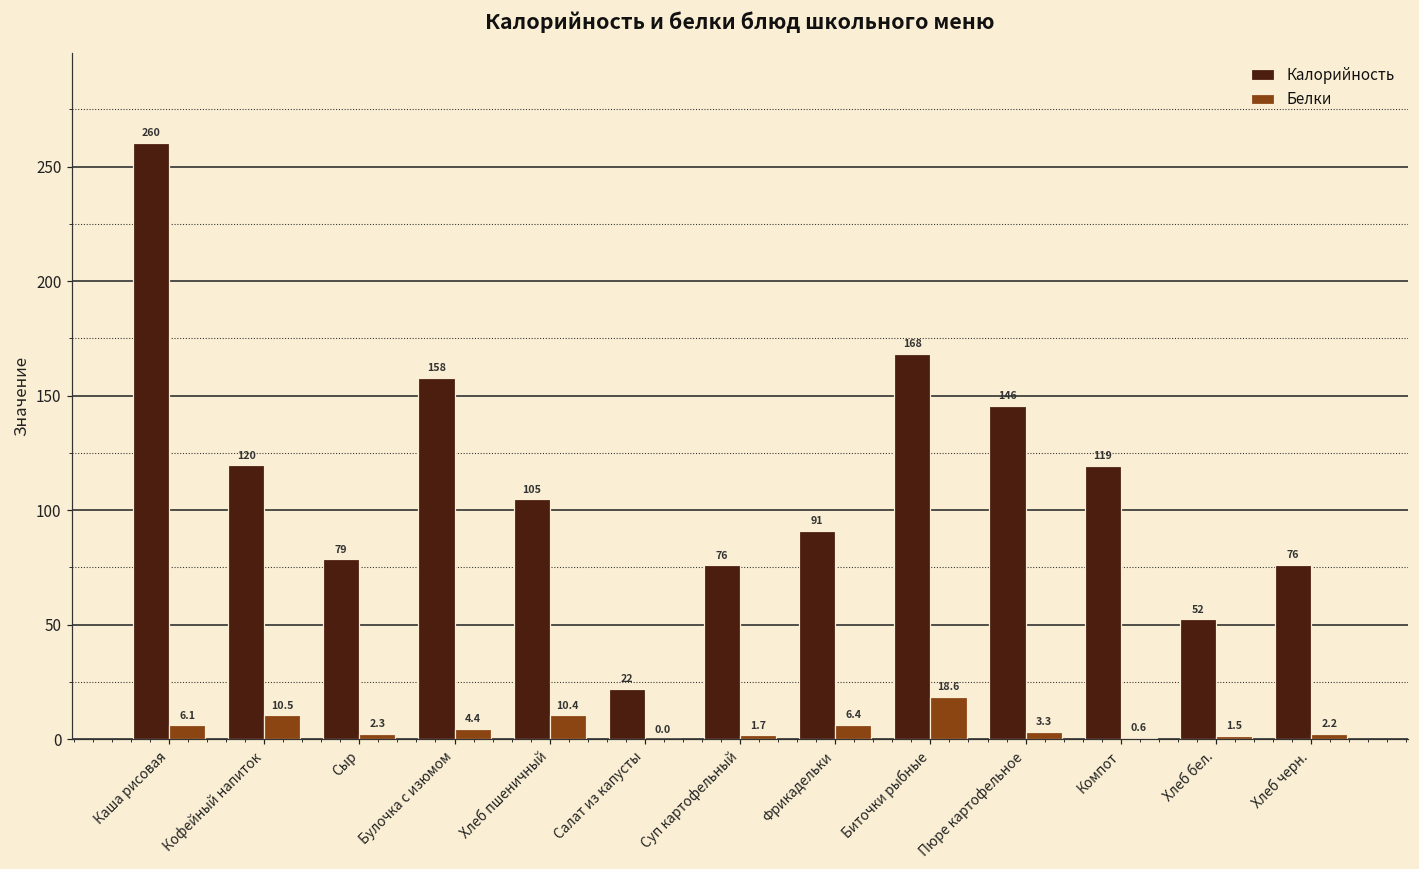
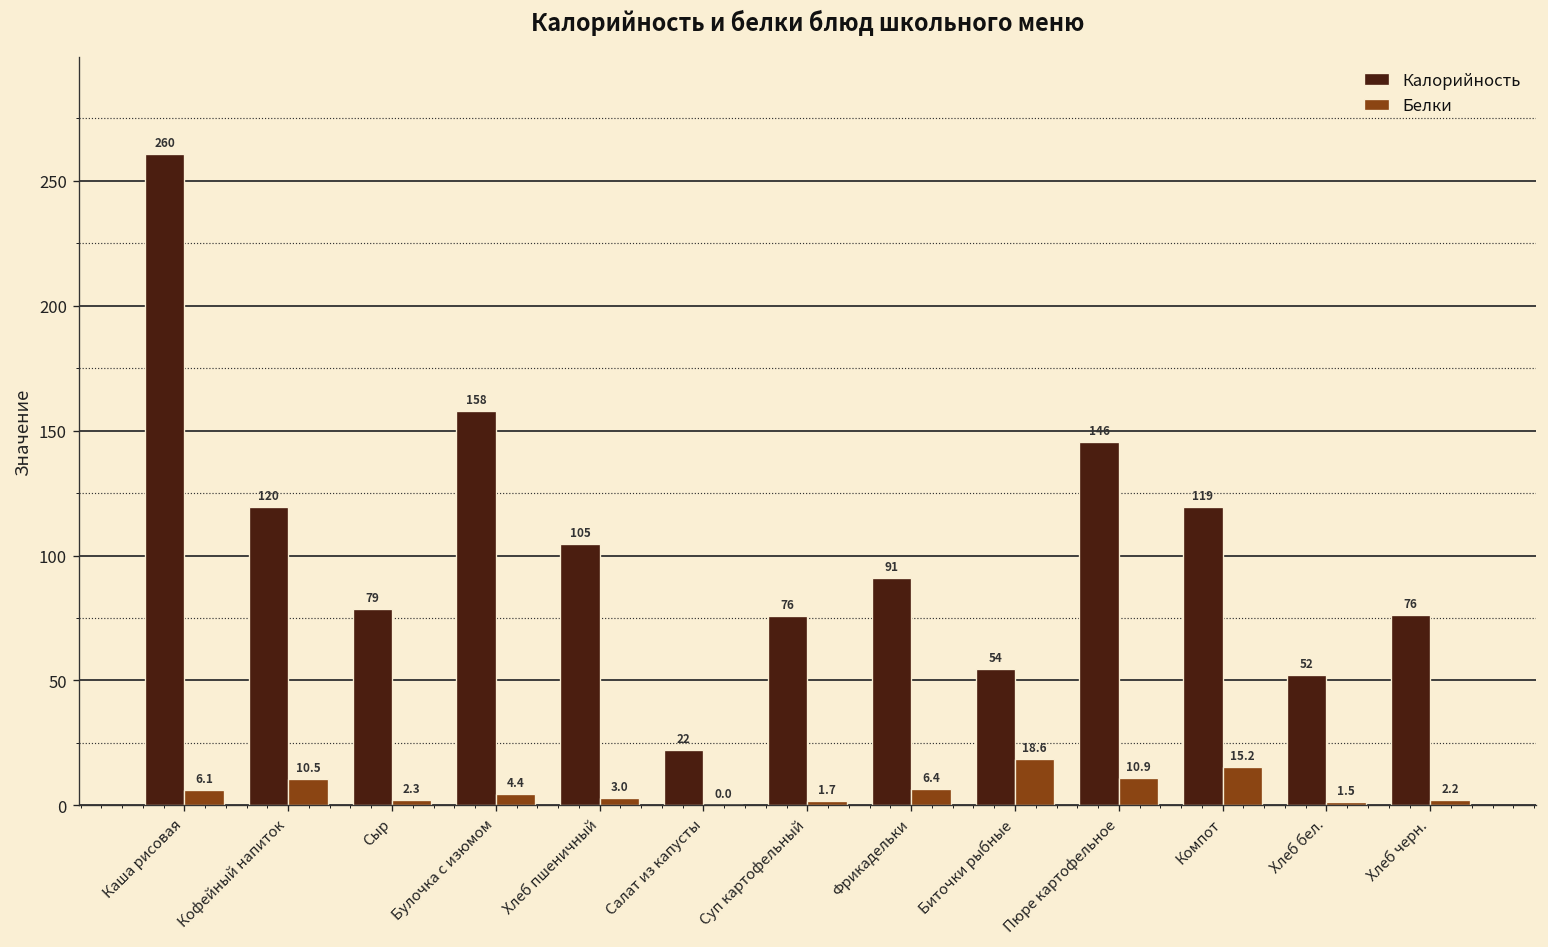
  {
    "Калорийность": {
      "Каша рисовая": 260,
      "Кофейный напиток": 120,
      "Сыр": 79,
      "Булочка с изюмом": 158,
      "Хлеб пшеничный": 105,
      "Салат из капусты": 22,
      "Суп картофельный": 76,
      "Фрикадельки": 91,
-     "Биточки рыбные": 168,
+     "Биточки рыбные": 54,
      "Пюре картофельное": 146,
      "Компот": 119,
      "Хлеб бел.": 52,
      "Хлеб черн.": 76
    },
    "Белки": {
      "Каша рисовая": 6.1,
      "Кофейный напиток": 10.5,
      "Сыр": 2.3,
      "Булочка с изюмом": 4.4,
-     "Хлеб пшеничный": 10.4,
+     "Хлеб пшеничный": 3.0,
      "Салат из капусты": 0.0,
      "Суп картофельный": 1.7,
      "Фрикадельки": 6.4,
      "Биточки рыбные": 18.6,
-     "Пюре картофельное": 3.3,
-     "Компот": 0.6,
+     "Пюре картофельное": 10.9,
+     "Компот": 15.2,
      "Хлеб бел.": 1.5,
      "Хлеб черн.": 2.2
    }
  }
